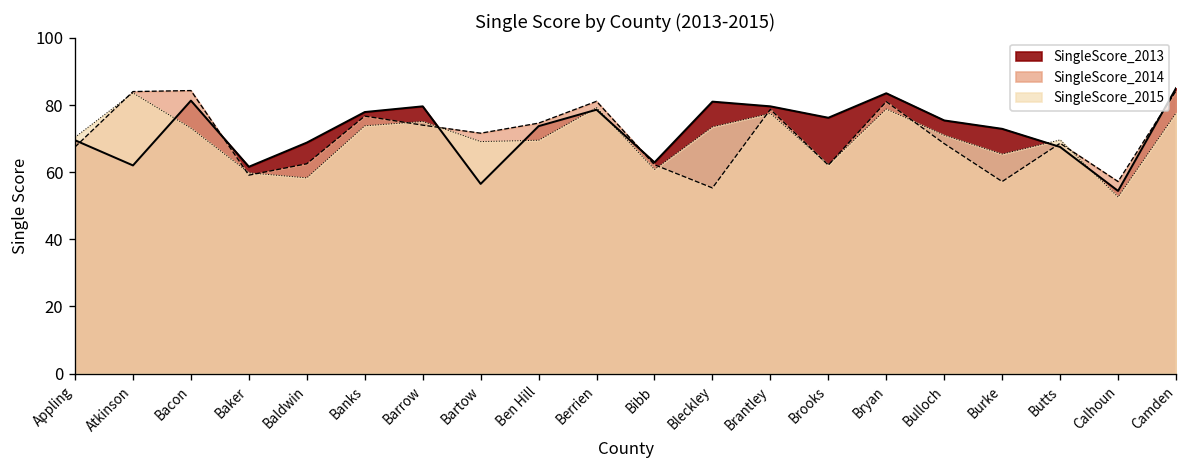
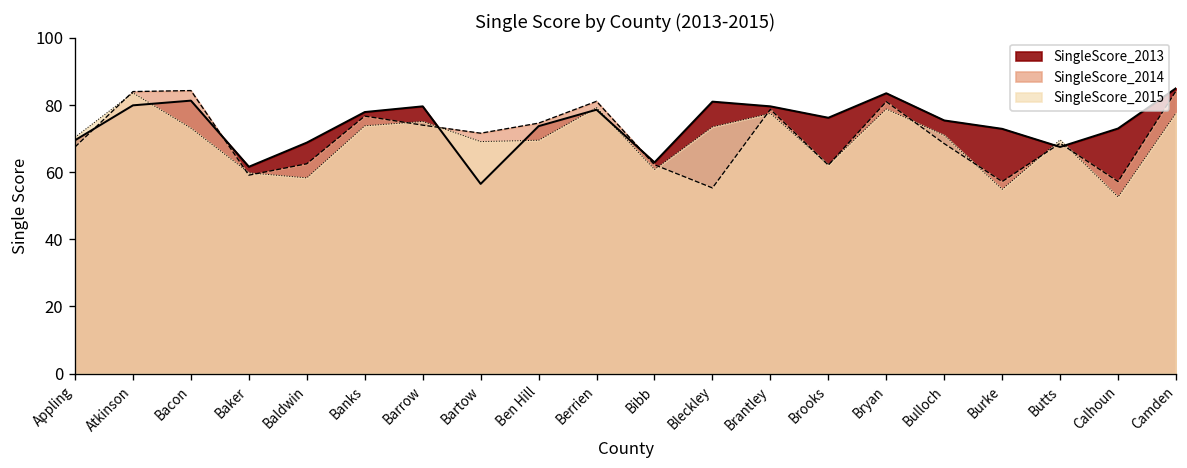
  {
    "SingleScore_2013": {
-     "Atkinson": 62,
+     "Atkinson": 80,
      "Bacon": 81,
      "Baker": 62,
      "Baldwin": 69,
      "Banks": 78,
      "Barrow": 80,
      "Bartow": 57,
      "Bleckley": 81,
      "Brooks": 76,
      "Bryan": 84,
      "Bulloch": 75,
      "Burke": 73,
      "Butts": 68,
-     "Calhoun": 54
+     "Calhoun": 73
    },
    "SingleScore_2014": {
      "Appling": 68,
      "Bacon": 84,
      "Baldwin": 63,
      "Banks": 77,
      "Barrow": 74,
      "Bartow": 72,
      "Berrien": 81,
      "Bleckley": 55,
      "Bryan": 81,
      "Bulloch": 69,
      "Burke": 57,
      "Butts": 69,
      "Calhoun": 57
    },
    "SingleScore_2015": {
      "Bacon": 73,
      "Baldwin": 58,
      "Banks": 74,
      "Barrow": 75,
      "Bartow": 69,
      "Ben Hill": 70,
      "Bibb": 61,
      "Bleckley": 74,
      "Brantley": 78,
      "Bryan": 79,
      "Bulloch": 71,
-     "Burke": 65,
+     "Burke": 55,
      "Butts": 70,
      "Calhoun": 53,
      "Camden": 78
    }
  }
